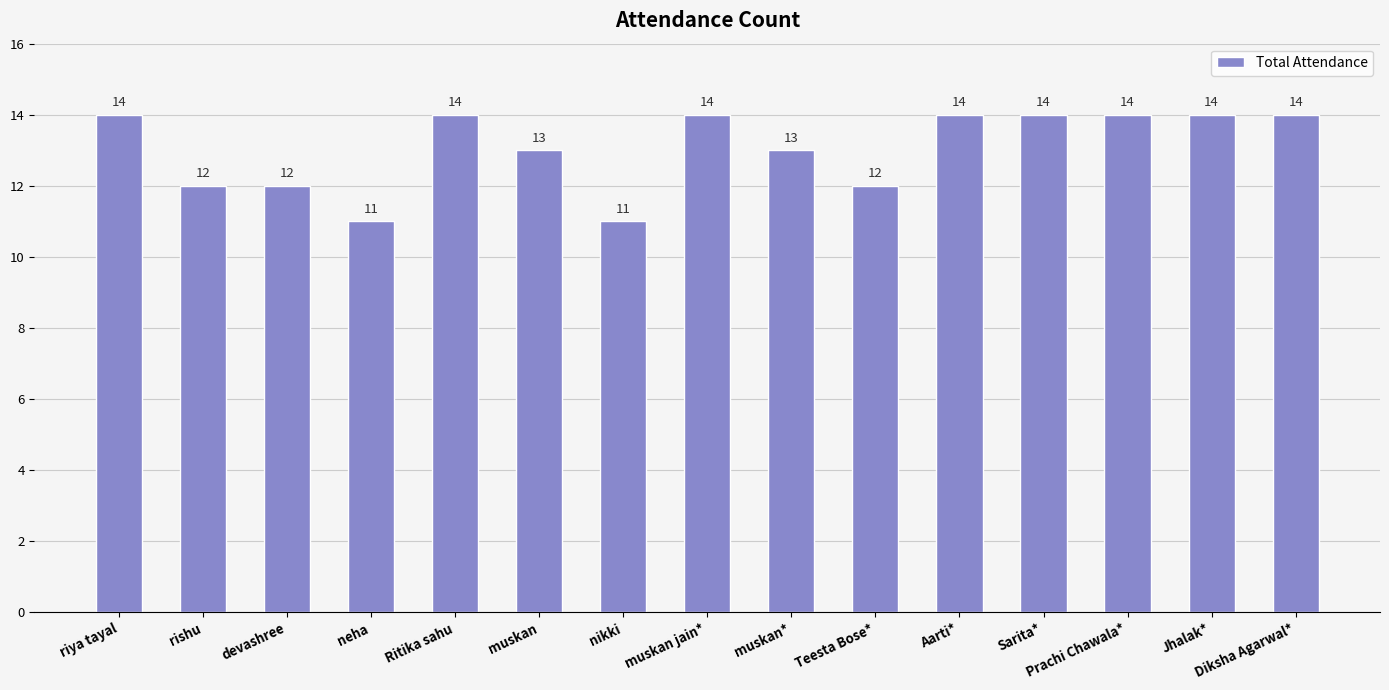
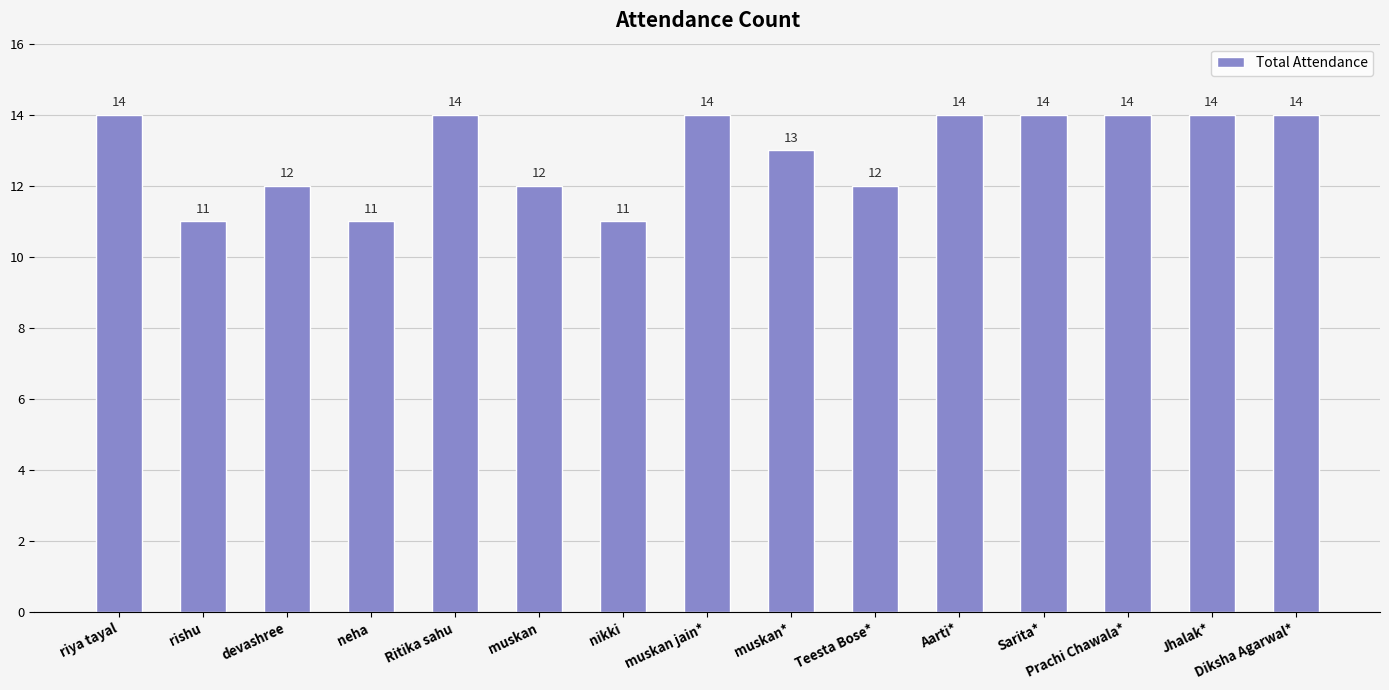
  {
    "riya tayal": 14,
-   "rishu": 12,
+   "rishu": 11,
    "devashree": 12,
    "neha": 11,
    "Ritika sahu": 14,
-   "muskan": 13,
+   "muskan": 12,
    "nikki": 11,
    "muskan jain*": 14,
    "muskan*": 13,
    "Teesta Bose*": 12,
    "Aarti*": 14,
    "Sarita*": 14,
    "Prachi Chawala*": 14,
    "Jhalak*": 14,
    "Diksha Agarwal*": 14
  }
